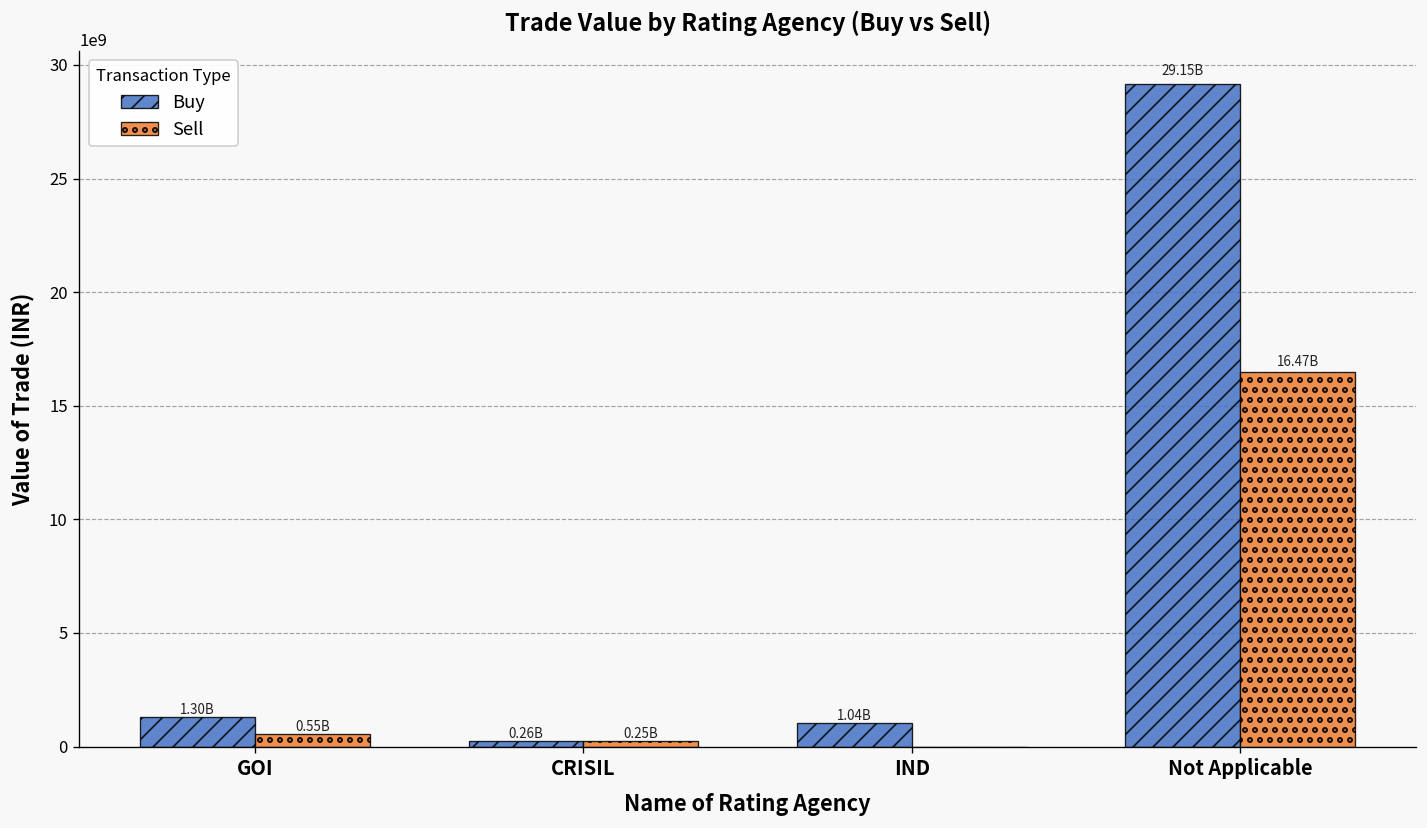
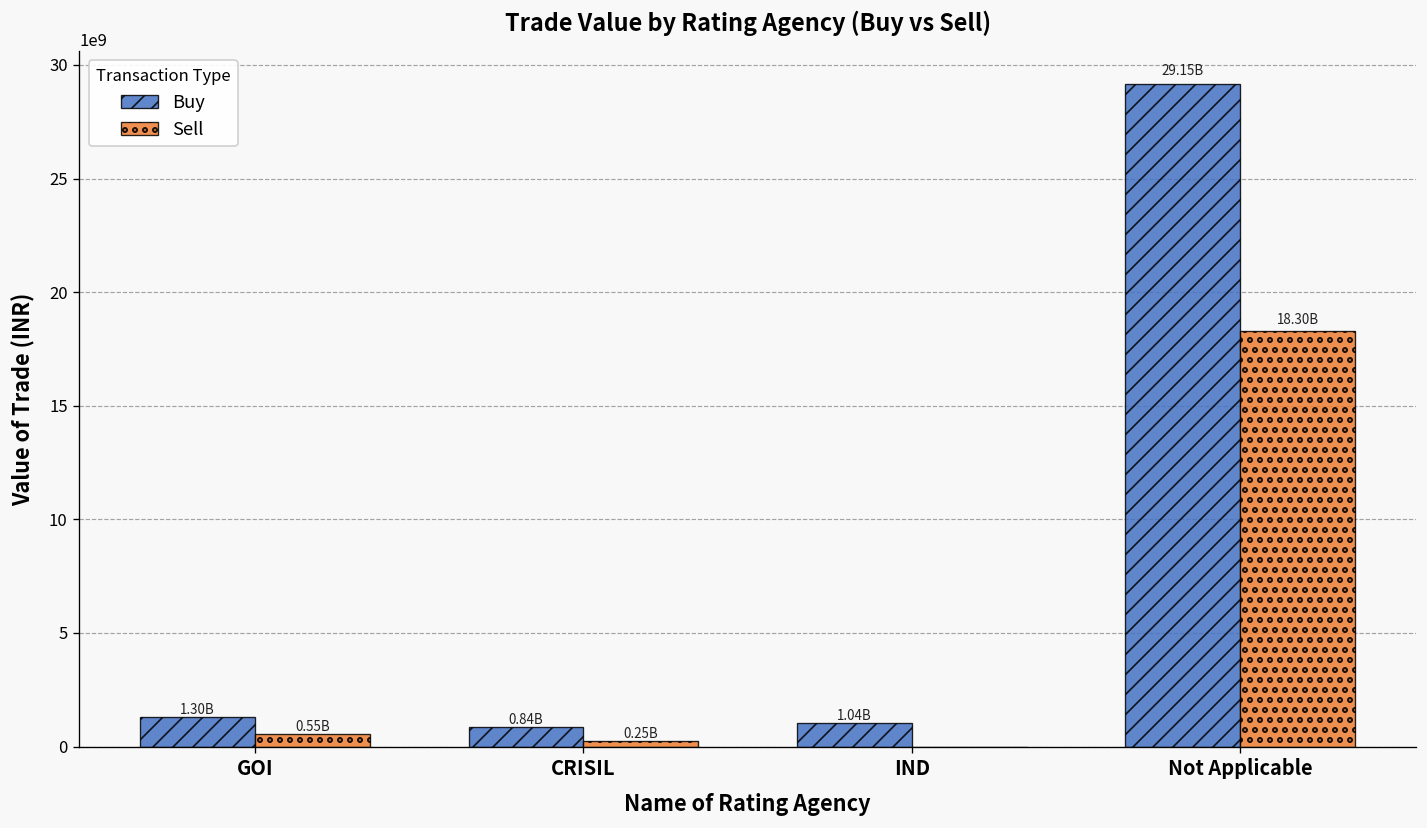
  {
    "Buy": {
      "GOI": "1.30B",
-     "CRISIL": "0.26B",
+     "CRISIL": "0.84B",
      "IND": "1.04B",
      "Not Applicable": "29.15B"
    },
    "Sell": {
      "GOI": "0.55B",
      "CRISIL": "0.25B",
-     "Not Applicable": "16.47B"
+     "Not Applicable": "18.30B"
    }
  }
